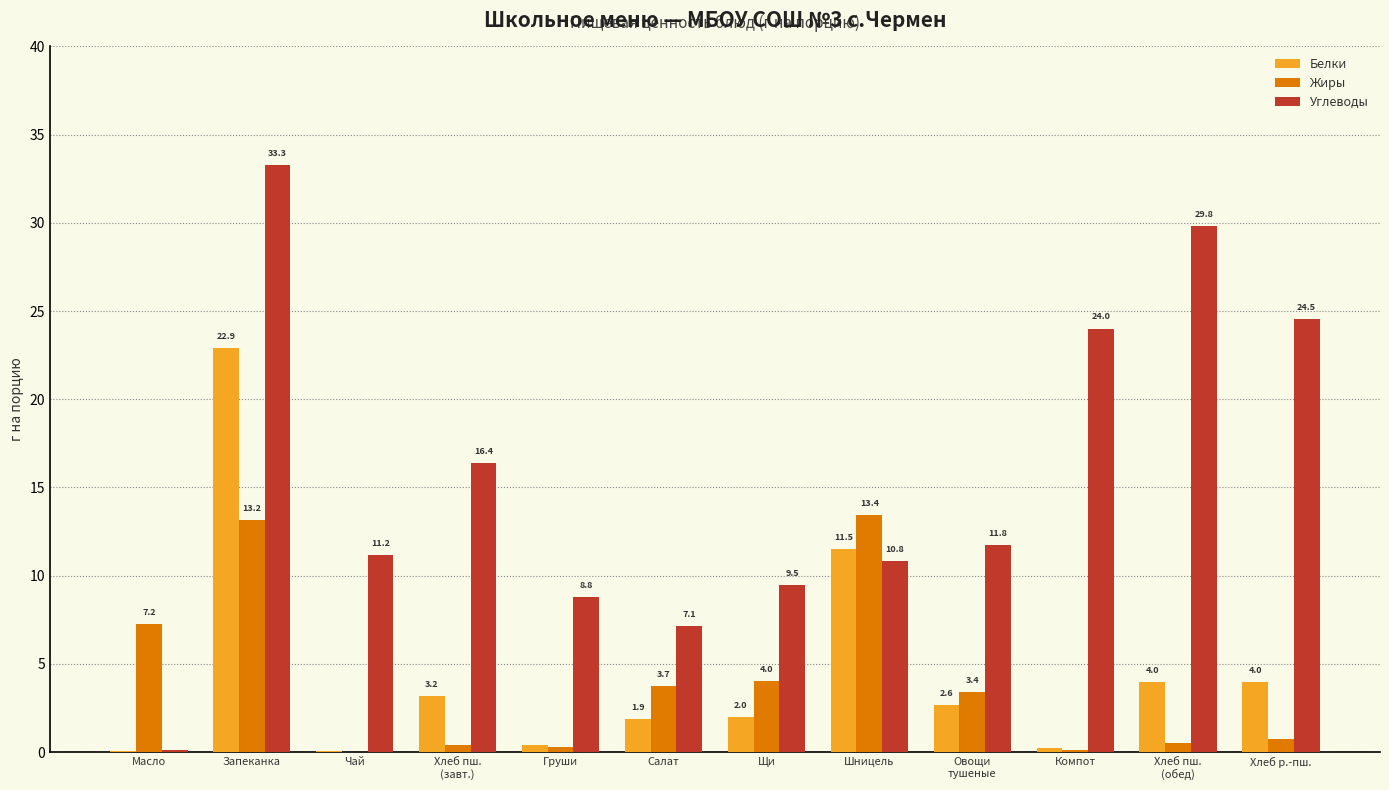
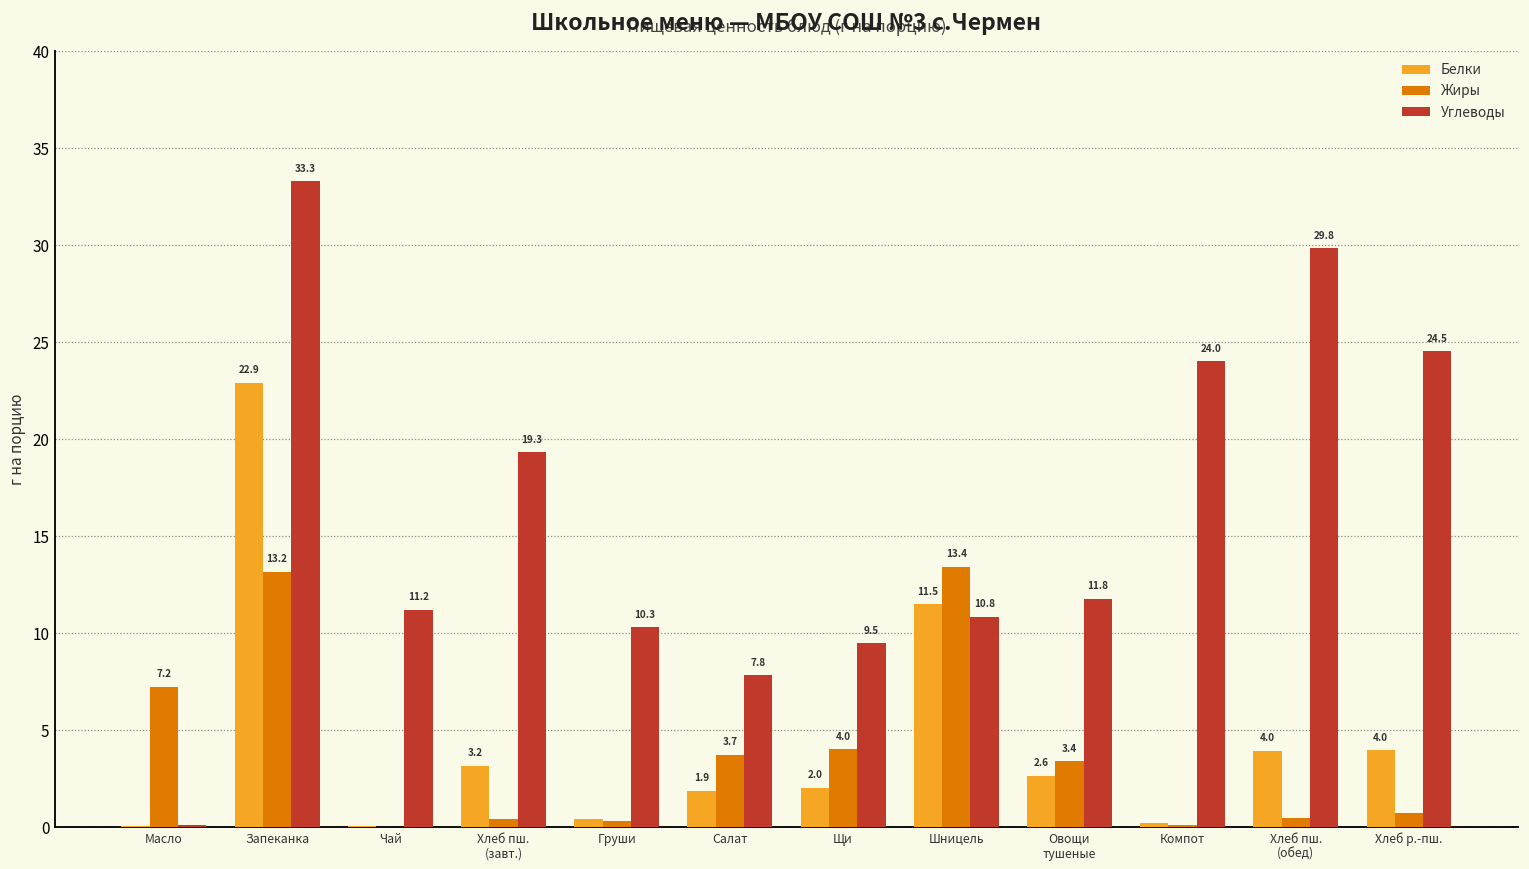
  {
    "Углеводы": {
      "Запеканка": 33.3,
      "Чай": 11.2,
-     "Хлеб пш. (завт.)": 16.4,
-     "Груши": 8.8,
-     "Салат": 7.1,
+     "Хлеб пш. (завт.)": 19.3,
+     "Груши": 10.3,
+     "Салат": 7.8,
      "Щи": 9.5,
      "Шницель": 10.8,
      "Овощи тушеные": 11.8,
      "Компот": 24.0,
      "Хлеб пш. (обед)": 29.8,
      "Хлеб р.-пш.": 24.5
    }
  }
